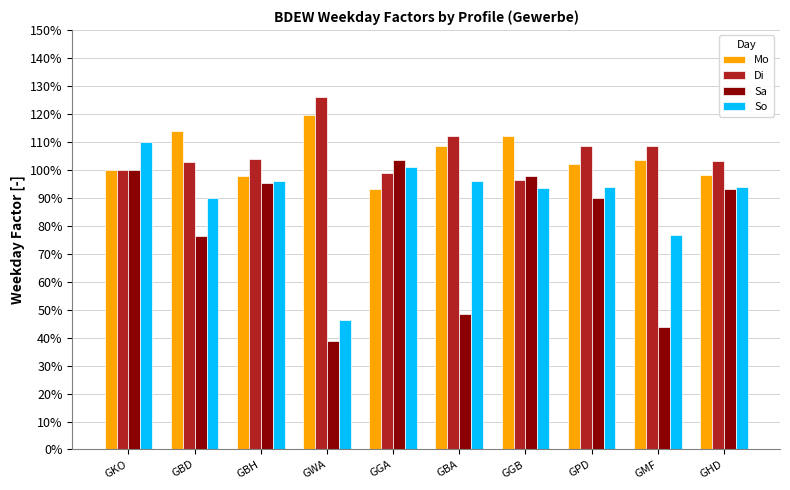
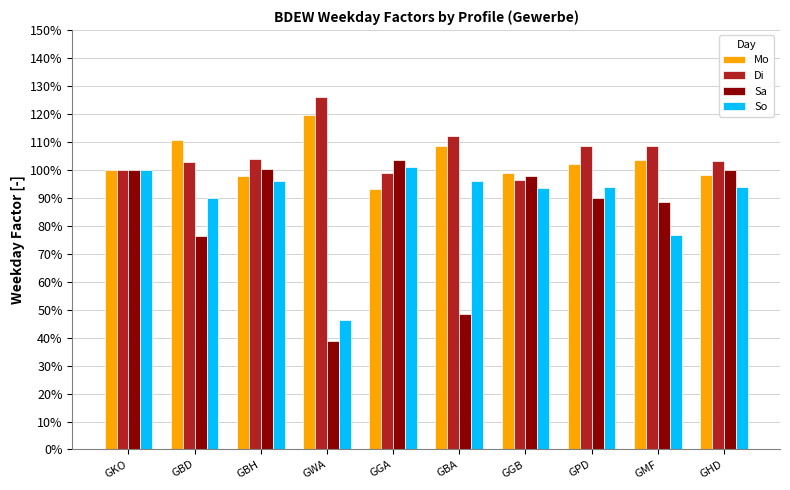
  {
    "Mo": {
      "GKO": "100%",
-     "GBD": "114%",
+     "GBD": "111%",
      "GBH": "98%",
      "GWA": "120%",
      "GGA": "93%",
      "GBA": "108%",
-     "GGB": "112%",
+     "GGB": "99%",
      "GPD": "102%",
      "GMF": "104%",
      "GHD": "98%"
    },
    "Di": {
      "GKO": "100%",
      "GBD": "103%",
      "GBH": "104%",
      "GWA": "126%",
      "GGA": "99%",
      "GBA": "112%",
      "GGB": "96%",
      "GPD": "109%",
      "GMF": "108%",
      "GHD": "103%"
    },
    "Sa": {
      "GKO": "100%",
      "GBD": "76%",
-     "GBH": "95%",
+     "GBH": "100%",
      "GWA": "39%",
      "GGA": "104%",
      "GBA": "49%",
      "GGB": "98%",
      "GPD": "90%",
-     "GMF": "44%",
-     "GHD": "93%"
+     "GMF": "89%",
+     "GHD": "100%"
    },
    "So": {
-     "GKO": "110%",
+     "GKO": "100%",
      "GBD": "90%",
      "GBH": "96%",
      "GWA": "46%",
      "GGA": "101%",
      "GBA": "96%",
      "GGB": "94%",
      "GPD": "94%",
      "GMF": "77%",
      "GHD": "94%"
    }
  }
